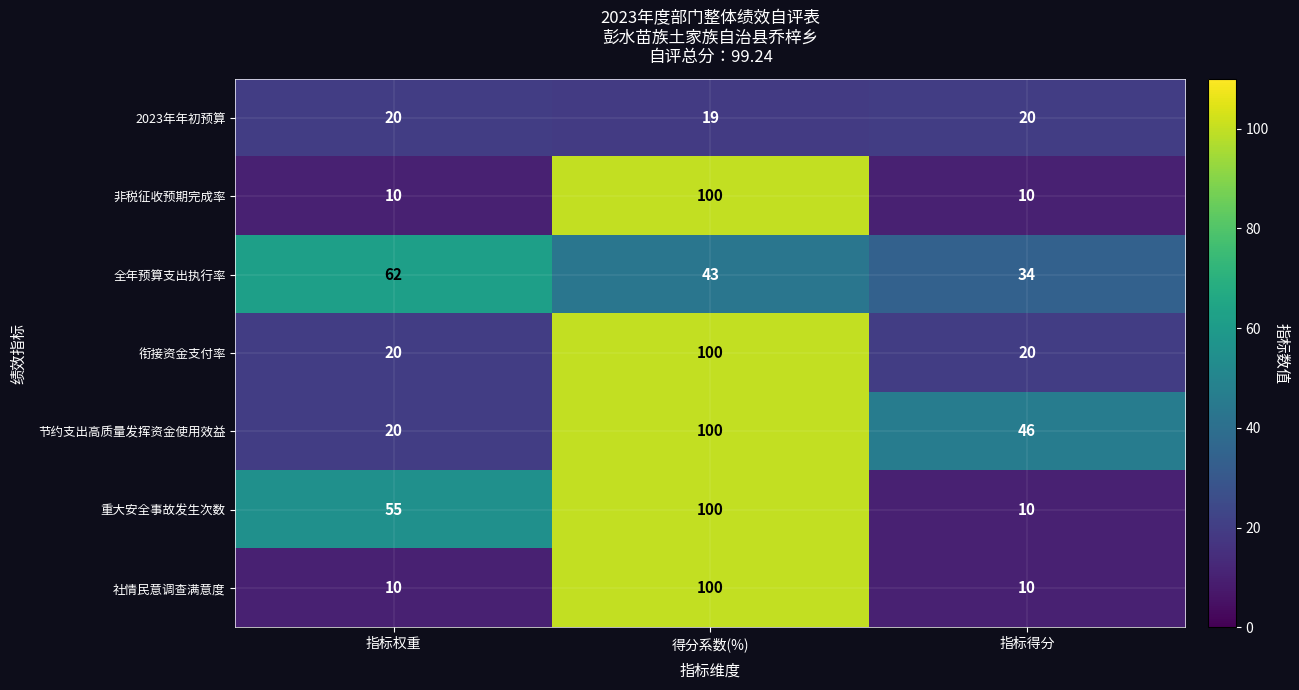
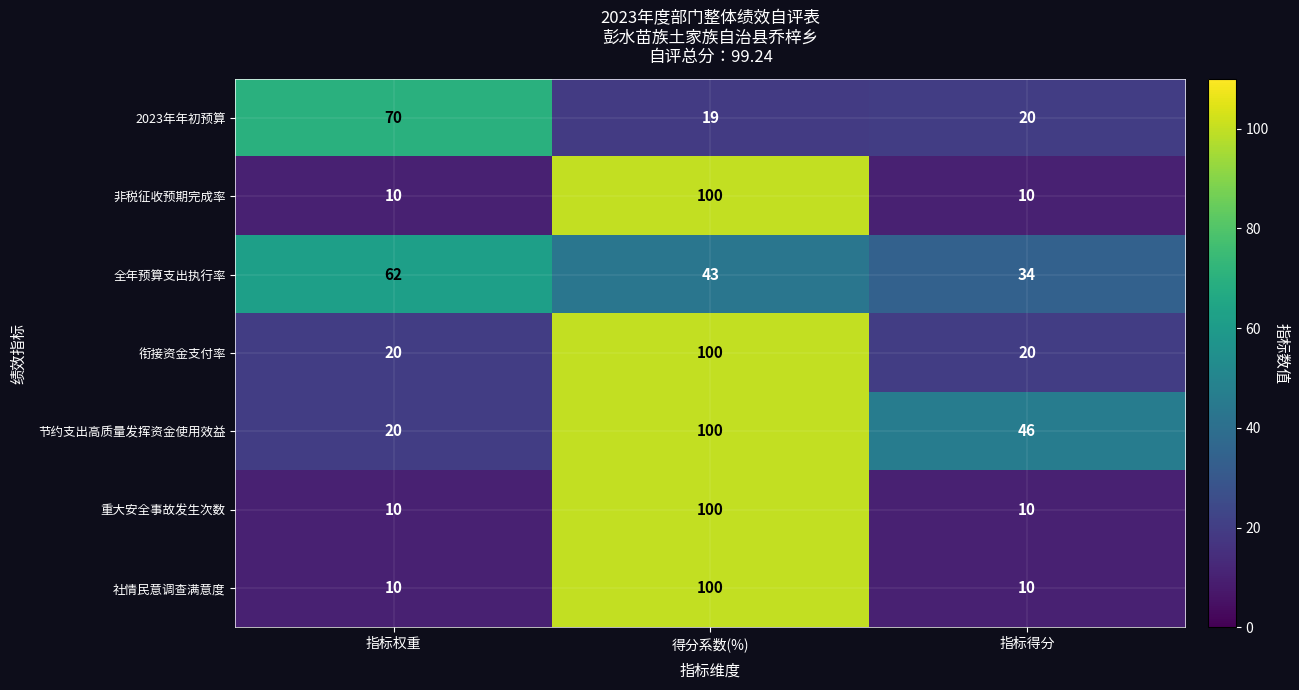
  {
    "2023年年初预算": {
-     "指标权重": 20,
+     "指标权重": 70,
      "得分系数(%)": 19,
      "指标得分": 20
    },
    "非税征收预期完成率": {
      "指标权重": 10,
      "得分系数(%)": 100,
      "指标得分": 10
    },
    "全年预算支出执行率": {
      "指标权重": 62,
      "得分系数(%)": 43,
      "指标得分": 34
    },
    "衔接资金支付率": {
      "指标权重": 20,
      "得分系数(%)": 100,
      "指标得分": 20
    },
    "节约支出高质量发挥资金使用效益": {
      "指标权重": 20,
      "得分系数(%)": 100,
      "指标得分": 46
    },
    "重大安全事故发生次数": {
-     "指标权重": 55,
+     "指标权重": 10,
      "得分系数(%)": 100,
      "指标得分": 10
    },
    "社情民意调查满意度": {
      "指标权重": 10,
      "得分系数(%)": 100,
      "指标得分": 10
    }
  }
